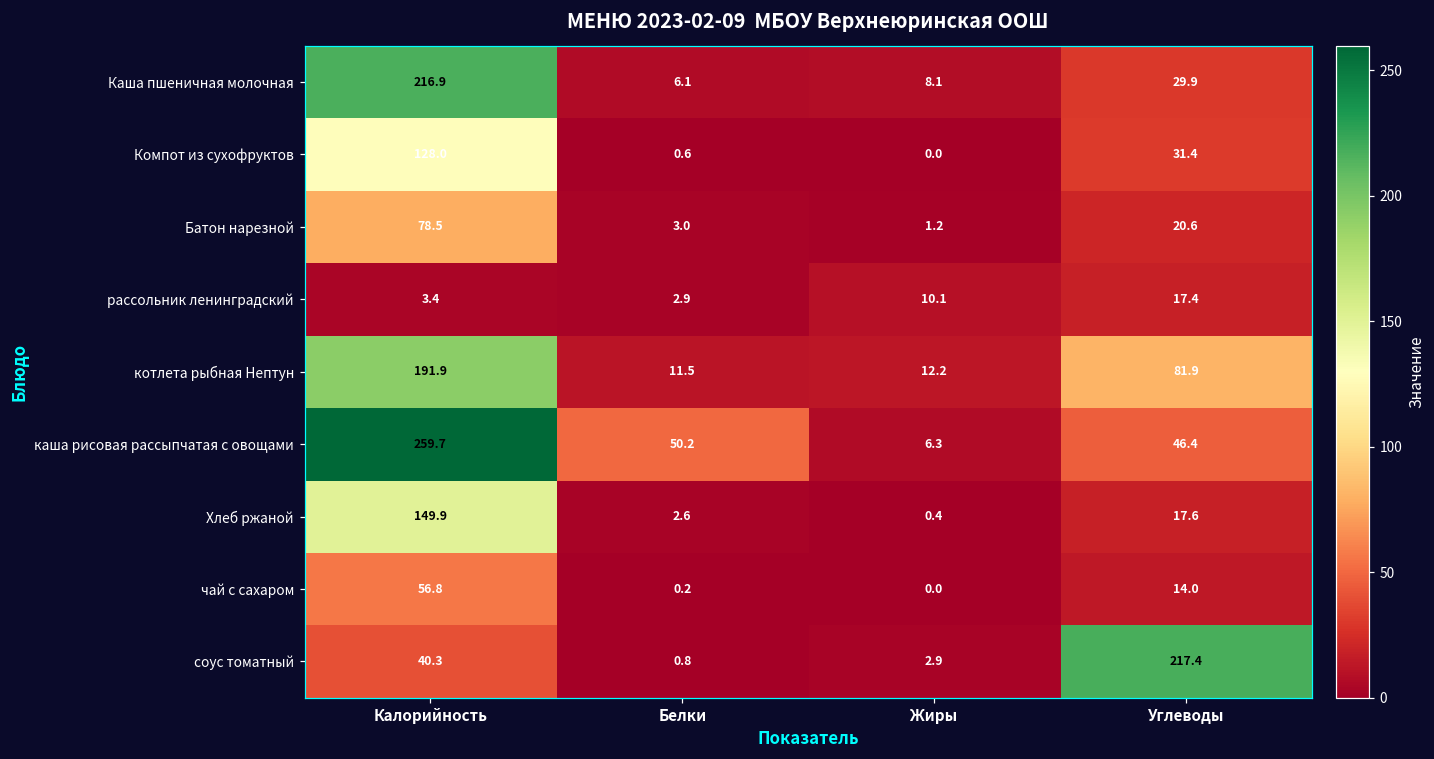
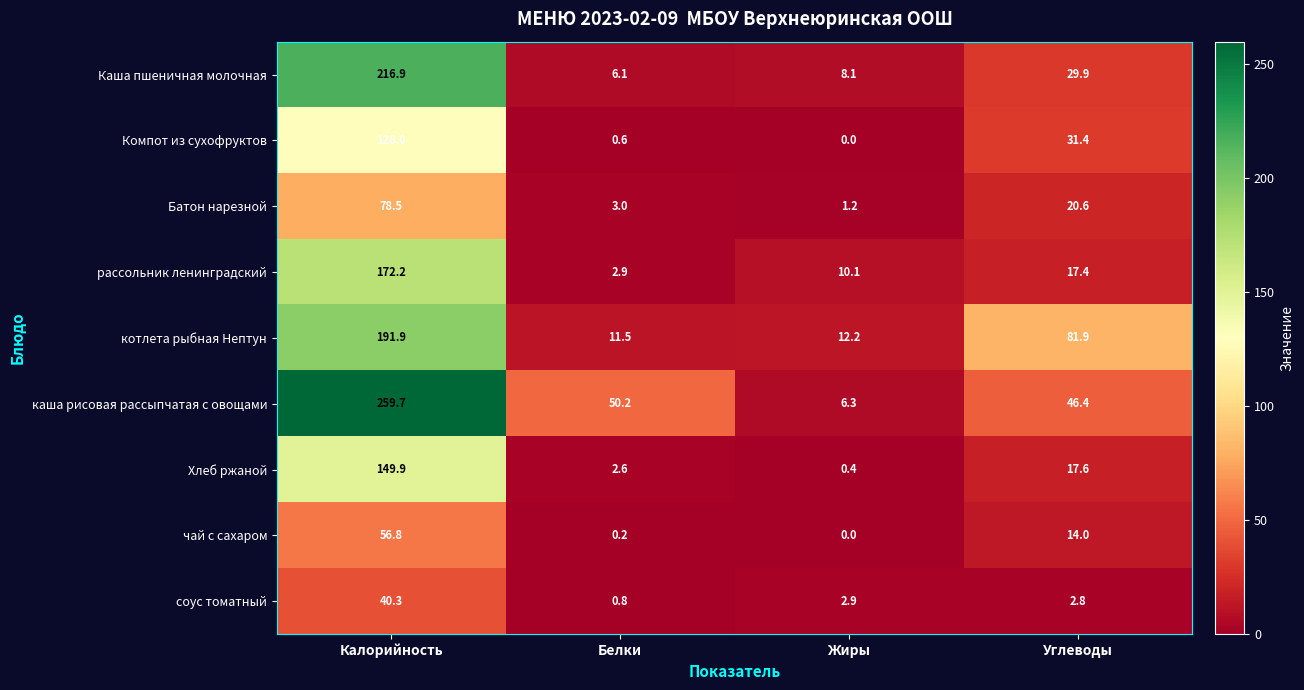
  {
    "Каша пшеничная молочная": {
      "Калорийность": 216.9,
      "Белки": 6.1,
      "Жиры": 8.1,
      "Углеводы": 29.9
    },
    "Компот из сухофруктов": {
      "Калорийность": 128.0,
      "Белки": 0.6,
      "Жиры": 0.0,
      "Углеводы": 31.4
    },
    "Батон нарезной": {
      "Калорийность": 78.5,
      "Белки": 3.0,
      "Жиры": 1.2,
      "Углеводы": 20.6
    },
    "рассольник ленинградский": {
-     "Калорийность": 3.4,
+     "Калорийность": 172.2,
      "Белки": 2.9,
      "Жиры": 10.1,
      "Углеводы": 17.4
    },
    "котлета рыбная Нептун": {
      "Калорийность": 191.9,
      "Белки": 11.5,
      "Жиры": 12.2,
      "Углеводы": 81.9
    },
    "каша рисовая рассыпчатая с овощами": {
      "Калорийность": 259.7,
      "Белки": 50.2,
      "Жиры": 6.3,
      "Углеводы": 46.4
    },
    "Хлеб ржаной": {
      "Калорийность": 149.9,
      "Белки": 2.6,
      "Жиры": 0.4,
      "Углеводы": 17.6
    },
    "чай с сахаром": {
      "Калорийность": 56.8,
      "Белки": 0.2,
      "Жиры": 0.0,
      "Углеводы": 14.0
    },
    "соус томатный": {
      "Калорийность": 40.3,
      "Белки": 0.8,
      "Жиры": 2.9,
-     "Углеводы": 217.4
+     "Углеводы": 2.8
    }
  }
